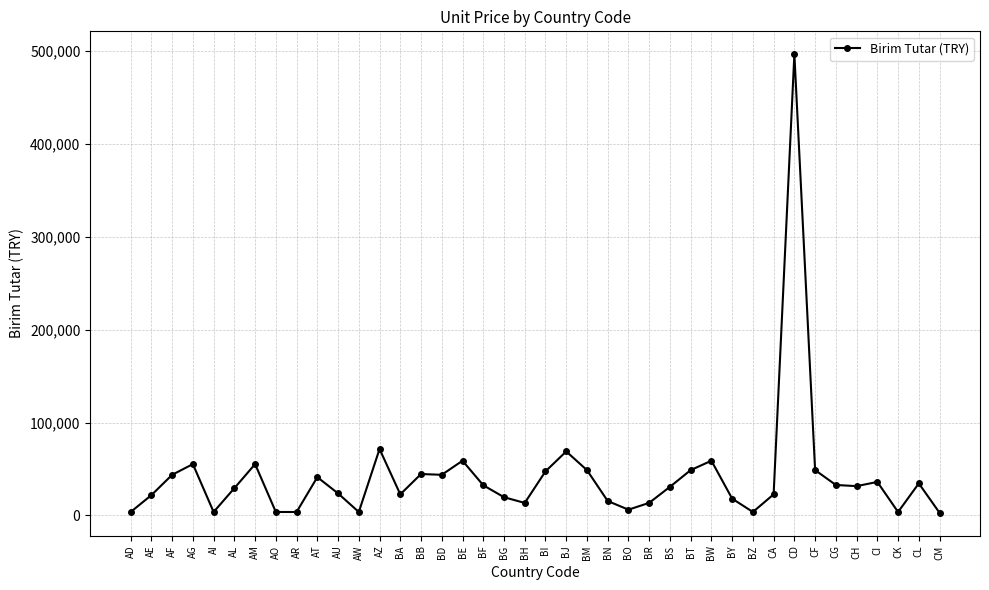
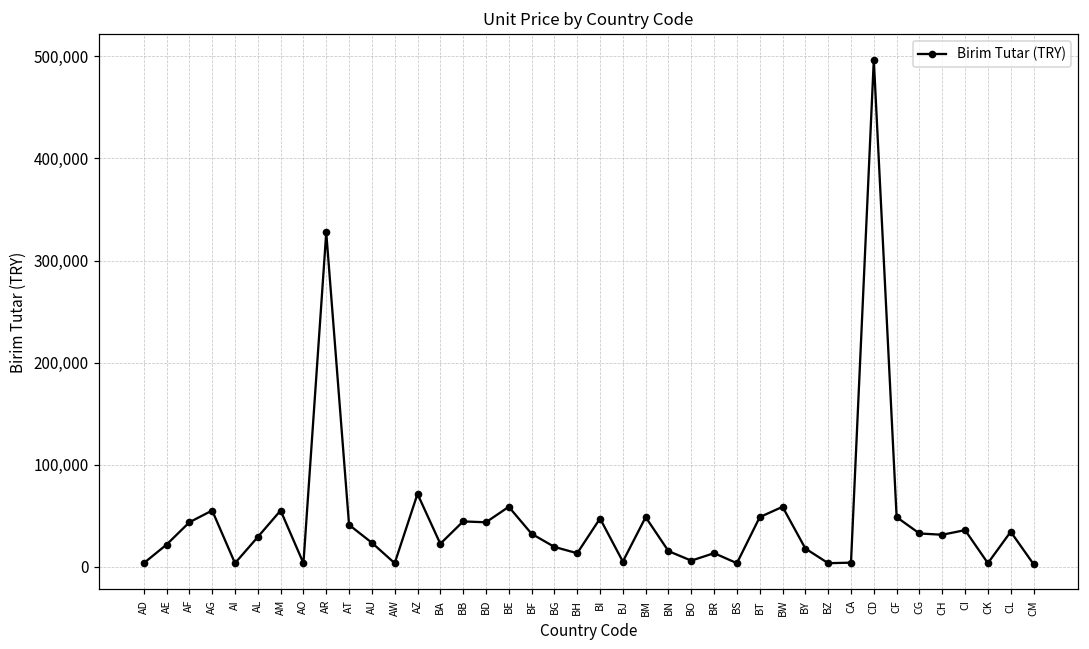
  {
    "AD": "0",
    "AE": "20,000",
    "AF": "40,000",
    "AG": "60,000",
    "AI": "0",
    "AL": "30,000",
    "AM": "60,000",
    "AO": "0",
-   "AR": "0",
+   "AR": "330,000",
    "AT": "40,000",
    "AU": "20,000",
    "AW": "0",
    "AZ": "70,000",
    "BA": "20,000",
    "BB": "40,000",
    "BD": "40,000",
    "BE": "60,000",
    "BF": "30,000",
    "BG": "20,000",
    "BH": "10,000",
    "BI": "50,000",
-   "BJ": "70,000",
+   "BJ": "10,000",
    "BM": "50,000",
    "BN": "20,000",
    "BO": "10,000",
    "BR": "10,000",
-   "BS": "30,000",
+   "BS": "0",
    "BT": "50,000",
    "BW": "60,000",
    "BY": "20,000",
    "BZ": "0",
-   "CA": "20,000",
+   "CA": "0",
    "CD": "500,000",
    "CF": "50,000",
    "CG": "30,000",
    "CH": "30,000",
    "CI": "40,000",
    "CK": "0",
    "CL": "30,000",
    "CM": "0"
  }
